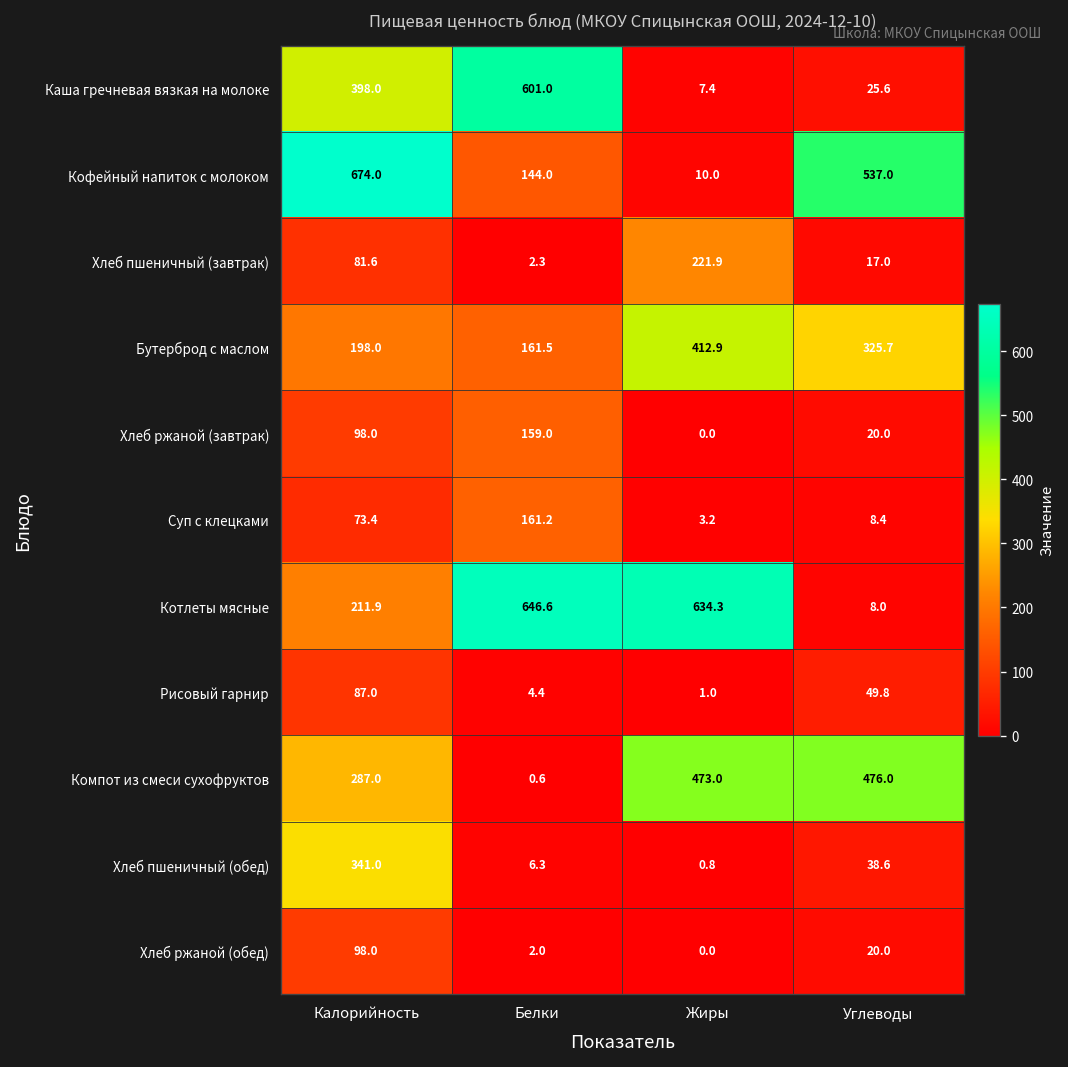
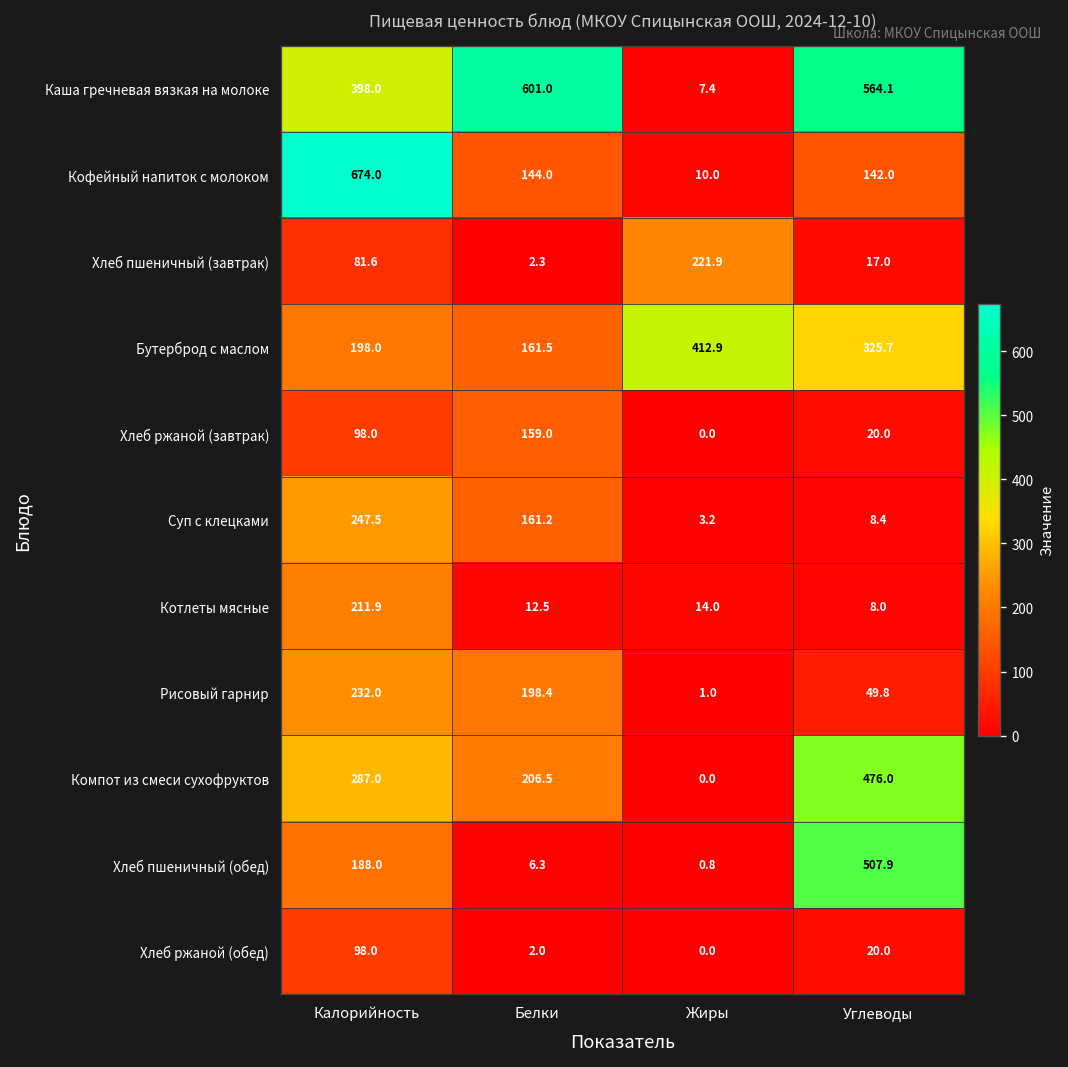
  {
    "Каша гречневая вязкая на молоке": {
      "Калорийность": 398.0,
      "Белки": 601.0,
      "Жиры": 7.4,
-     "Углеводы": 25.6
+     "Углеводы": 564.1
    },
    "Кофейный напиток с молоком": {
      "Калорийность": 674.0,
      "Белки": 144.0,
      "Жиры": 10.0,
-     "Углеводы": 537.0
+     "Углеводы": 142.0
    },
    "Хлеб пшеничный (завтрак)": {
      "Калорийность": 81.6,
      "Белки": 2.3,
      "Жиры": 221.9,
      "Углеводы": 17.0
    },
    "Бутерброд с маслом": {
      "Калорийность": 198.0,
      "Белки": 161.5,
      "Жиры": 412.9,
      "Углеводы": 325.7
    },
    "Хлеб ржаной (завтрак)": {
      "Калорийность": 98.0,
      "Белки": 159.0,
      "Жиры": 0.0,
      "Углеводы": 20.0
    },
    "Суп с клецками": {
-     "Калорийность": 73.4,
+     "Калорийность": 247.5,
      "Белки": 161.2,
      "Жиры": 3.2,
      "Углеводы": 8.4
    },
    "Котлеты мясные": {
      "Калорийность": 211.9,
-     "Белки": 646.6,
-     "Жиры": 634.3,
+     "Белки": 12.5,
+     "Жиры": 14.0,
      "Углеводы": 8.0
    },
    "Рисовый гарнир": {
-     "Калорийность": 87.0,
-     "Белки": 4.4,
+     "Калорийность": 232.0,
+     "Белки": 198.4,
      "Жиры": 1.0,
      "Углеводы": 49.8
    },
    "Компот из смеси сухофруктов": {
      "Калорийность": 287.0,
-     "Белки": 0.6,
-     "Жиры": 473.0,
+     "Белки": 206.5,
+     "Жиры": 0.0,
      "Углеводы": 476.0
    },
    "Хлеб пшеничный (обед)": {
-     "Калорийность": 341.0,
+     "Калорийность": 188.0,
      "Белки": 6.3,
      "Жиры": 0.8,
-     "Углеводы": 38.6
+     "Углеводы": 507.9
    },
    "Хлеб ржаной (обед)": {
      "Калорийность": 98.0,
      "Белки": 2.0,
      "Жиры": 0.0,
      "Углеводы": 20.0
    }
  }
